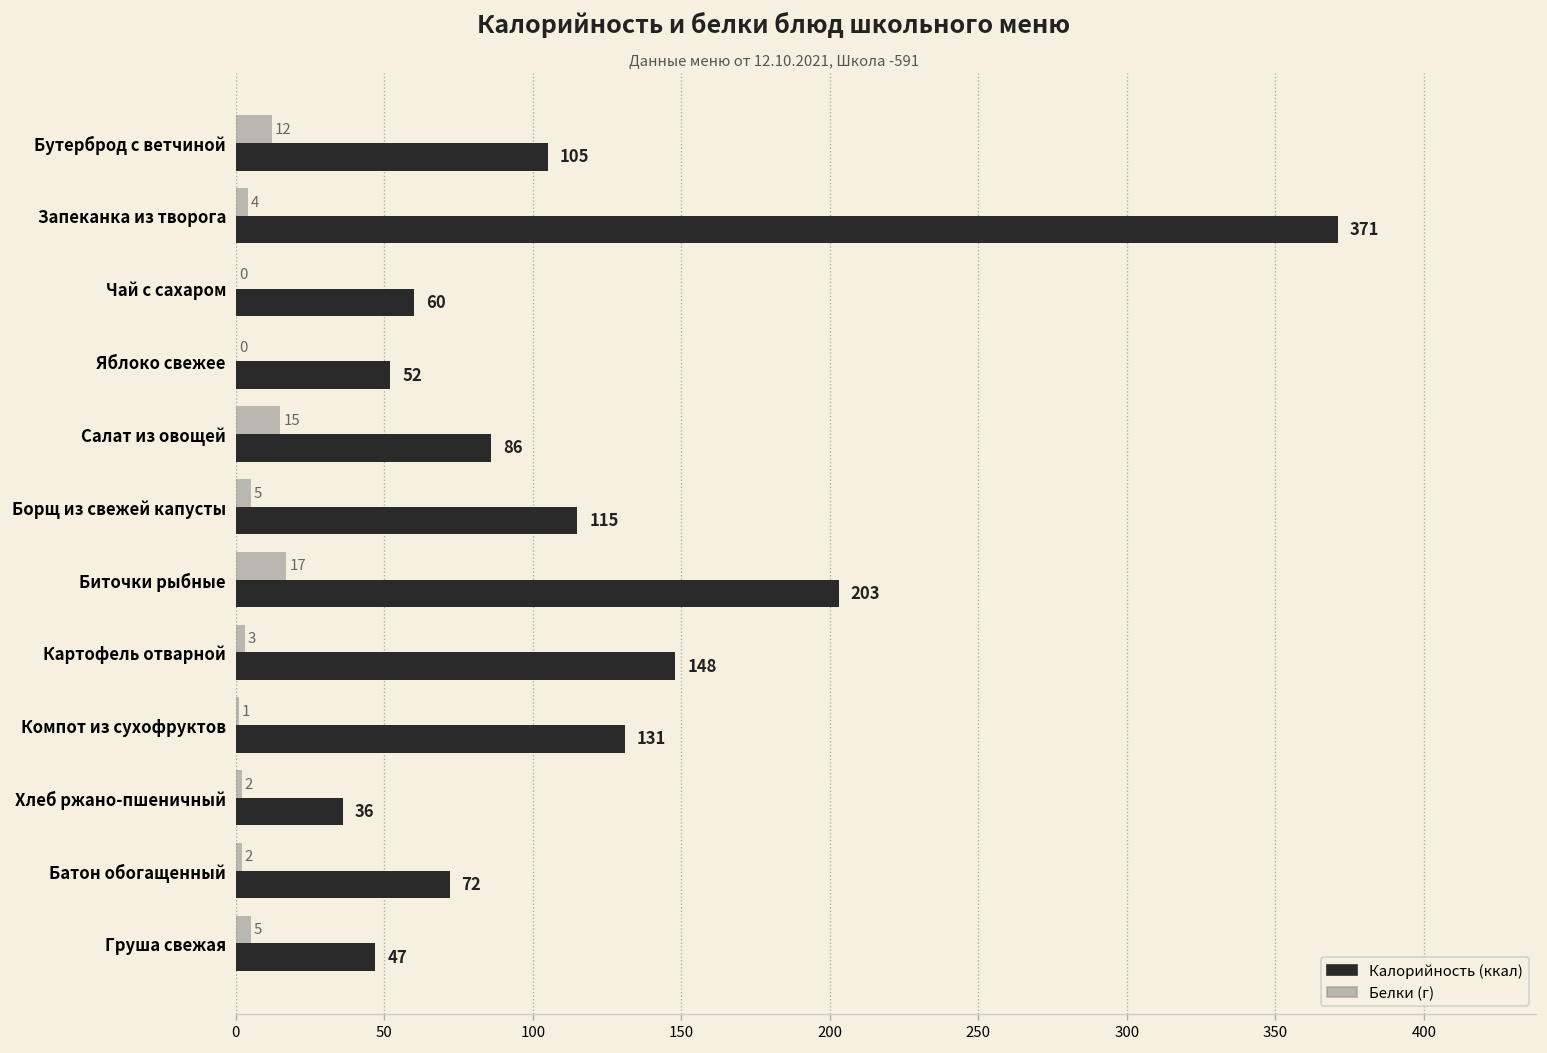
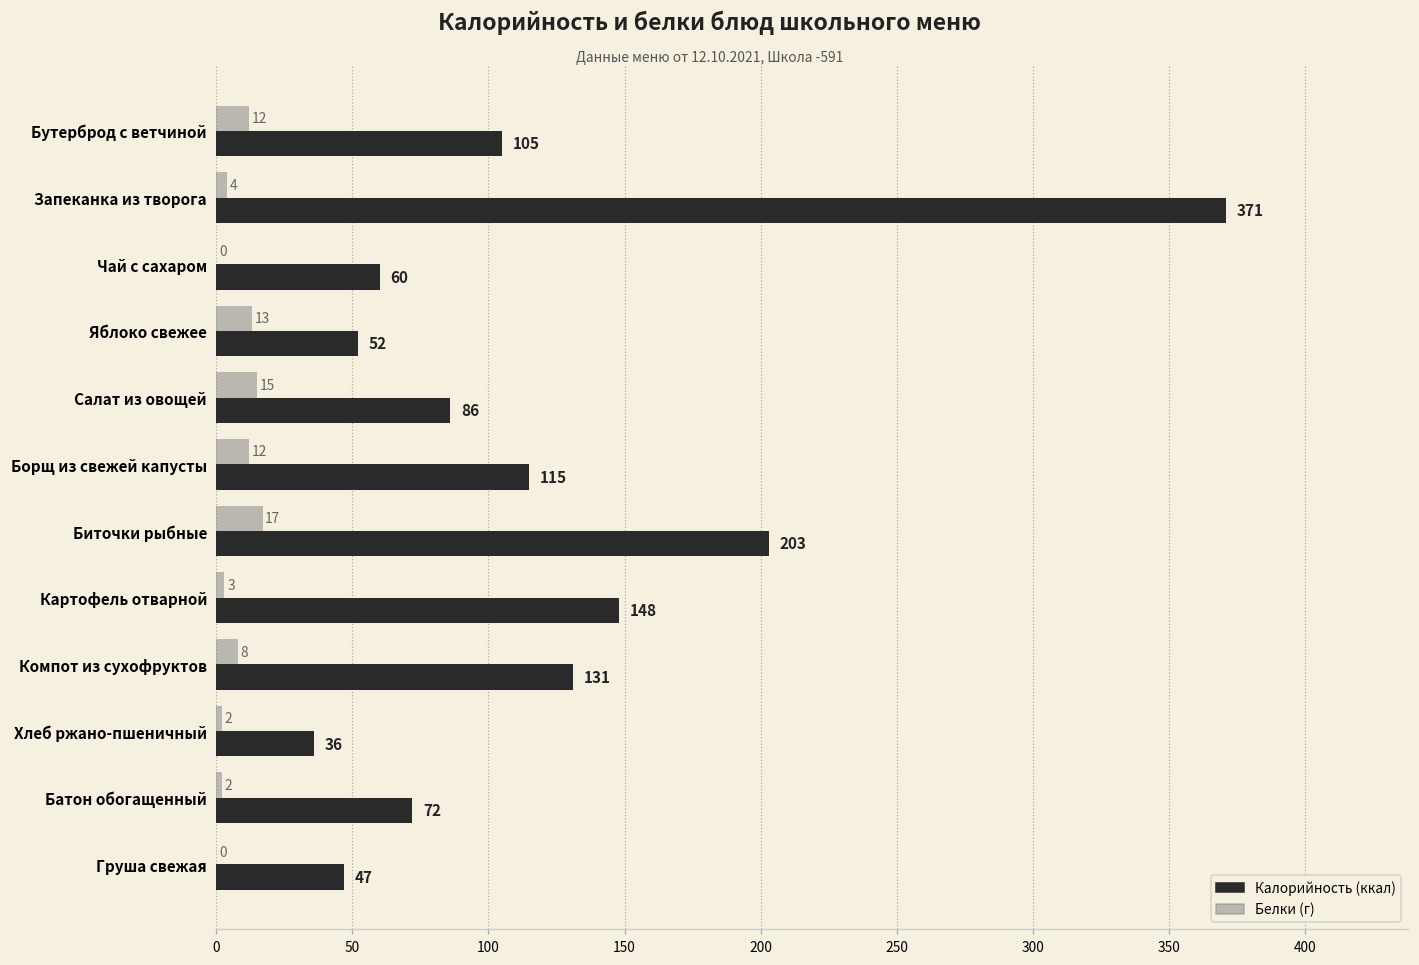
  {
    "Белки (г)": {
      "Бутерброд с ветчиной": 12,
      "Запеканка из творога": 4,
      "Чай с сахаром": 0,
-     "Яблоко свежее": 0,
+     "Яблоко свежее": 13,
      "Салат из овощей": 15,
-     "Борщ из свежей капусты": 5,
+     "Борщ из свежей капусты": 12,
      "Биточки рыбные": 17,
      "Картофель отварной": 3,
-     "Компот из сухофруктов": 1,
+     "Компот из сухофруктов": 8,
      "Хлеб ржано-пшеничный": 2,
      "Батон обогащенный": 2,
-     "Груша свежая": 5
+     "Груша свежая": 0
    }
  }
